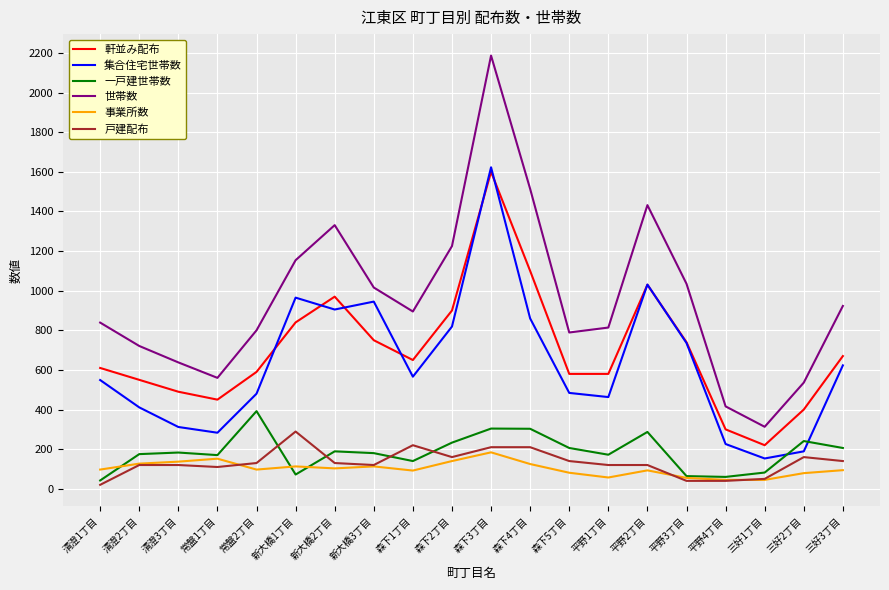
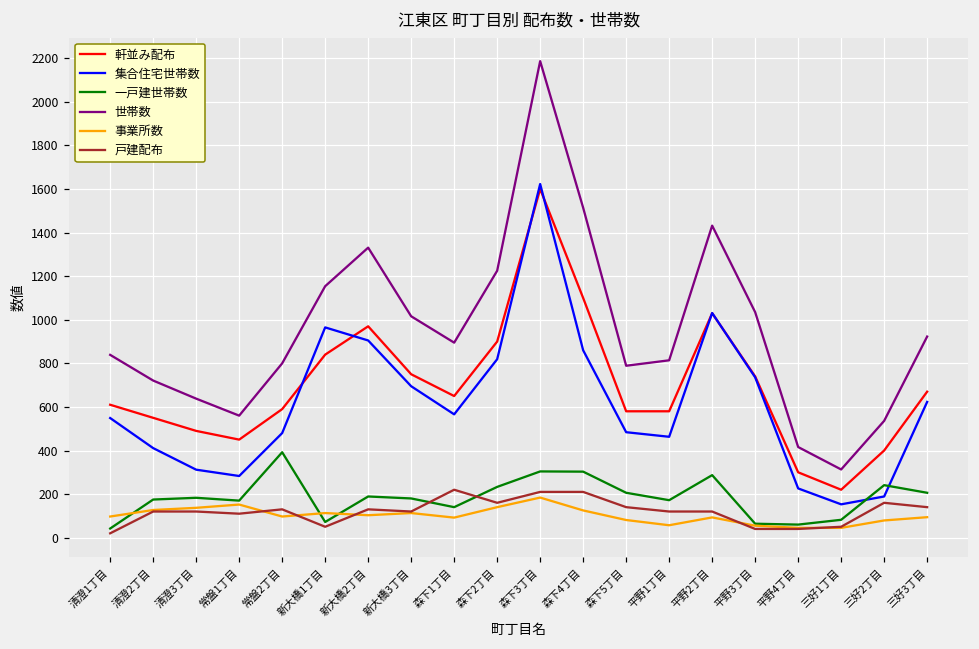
  {
    "軒並み配布": {
      "清澄1丁目": 610,
      "清澄2丁目": 550,
      "清澄3丁目": 490,
      "常盤1丁目": 450,
      "常盤2丁目": 590,
      "新大橋1丁目": 840,
      "新大橋2丁目": 970,
      "新大橋3丁目": 750,
      "森下1丁目": 650,
      "森下2丁目": 900,
      "森下3丁目": 1600,
      "森下4丁目": 1100,
      "森下5丁目": 580,
      "平野1丁目": 580,
      "平野4丁目": 300,
      "三好1丁目": 220,
      "三好2丁目": 400,
      "三好3丁目": 670
    },
    "集合住宅世帯数": {
      "清澄1丁目": 550,
      "清澄2丁目": 410,
      "清澄3丁目": 310,
      "常盤1丁目": 280,
      "常盤2丁目": 480,
      "新大橋1丁目": 970,
      "新大橋2丁目": 910,
-     "新大橋3丁目": 950,
+     "新大橋3丁目": 700,
      "森下1丁目": 570,
      "森下2丁目": 820,
      "森下3丁目": 1620,
      "森下4丁目": 860,
      "森下5丁目": 480,
      "平野1丁目": 460,
      "平野4丁目": 230,
      "三好1丁目": 150,
      "三好2丁目": 190,
      "三好3丁目": 620
    },
    "一戸建世帯数": {
      "清澄1丁目": 40,
      "清澄2丁目": 180,
      "清澄3丁目": 180,
      "常盤1丁目": 170,
      "常盤2丁目": 390,
      "新大橋1丁目": 70,
      "新大橋2丁目": 190,
      "新大橋3丁目": 180,
      "森下1丁目": 140,
      "森下2丁目": 230,
      "森下3丁目": 300,
      "森下4丁目": 300,
      "森下5丁目": 210,
      "平野1丁目": 170,
      "平野2丁目": 290,
      "平野4丁目": 60,
      "三好1丁目": 80,
      "三好2丁目": 240,
      "三好3丁目": 210
    },
    "世帯数": {
      "清澄1丁目": 840,
      "清澄2丁目": 720,
      "清澄3丁目": 640,
      "常盤1丁目": 560,
      "常盤2丁目": 800,
      "新大橋1丁目": 1150,
      "新大橋2丁目": 1330,
      "新大橋3丁目": 1020,
      "森下1丁目": 900,
      "森下2丁目": 1230,
      "森下3丁目": 2190,
      "森下4丁目": 1510,
      "森下5丁目": 790,
      "平野1丁目": 810,
      "平野2丁目": 1430,
      "平野3丁目": 1040,
      "平野4丁目": 420,
      "三好1丁目": 310,
      "三好2丁目": 540,
      "三好3丁目": 920
    },
    "事業所数": {
      "清澄1丁目": 100,
      "清澄3丁目": 140,
      "常盤1丁目": 150,
      "常盤2丁目": 100,
      "新大橋1丁目": 110,
      "新大橋2丁目": 100,
      "森下1丁目": 90,
      "森下2丁目": 140,
      "森下3丁目": 180,
      "森下4丁目": 130,
      "森下5丁目": 80,
      "平野1丁目": 60,
      "平野2丁目": 90,
      "三好2丁目": 80,
      "三好3丁目": 90
    },
    "戸建配布": {
      "清澄1丁目": 20,
      "清澄3丁目": 120,
      "常盤1丁目": 110,
      "常盤2丁目": 130,
-     "新大橋1丁目": 290,
+     "新大橋1丁目": 50,
      "新大橋2丁目": 130,
      "森下1丁目": 220,
      "森下2丁目": 160,
      "森下3丁目": 210,
      "森下4丁目": 210,
      "森下5丁目": 140,
      "平野1丁目": 120,
      "平野2丁目": 120,
      "平野3丁目": 40,
      "三好2丁目": 160,
      "三好3丁目": 140
    }
  }
